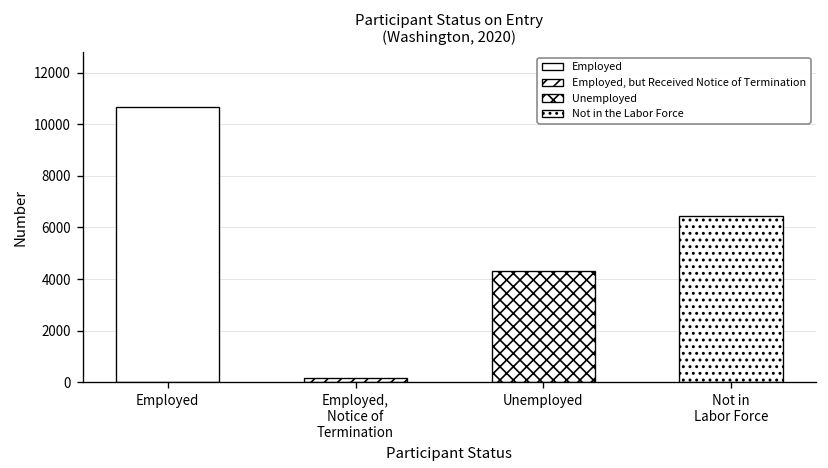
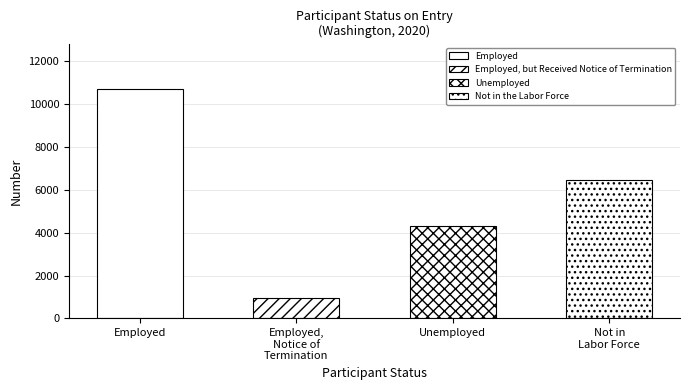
  {
    "Employed": 10700,
-   "Employed, Notice of Termination": 200,
+   "Employed, Notice of Termination": 900,
    "Unemployed": 4300,
    "Not in Labor Force": 6400
  }
